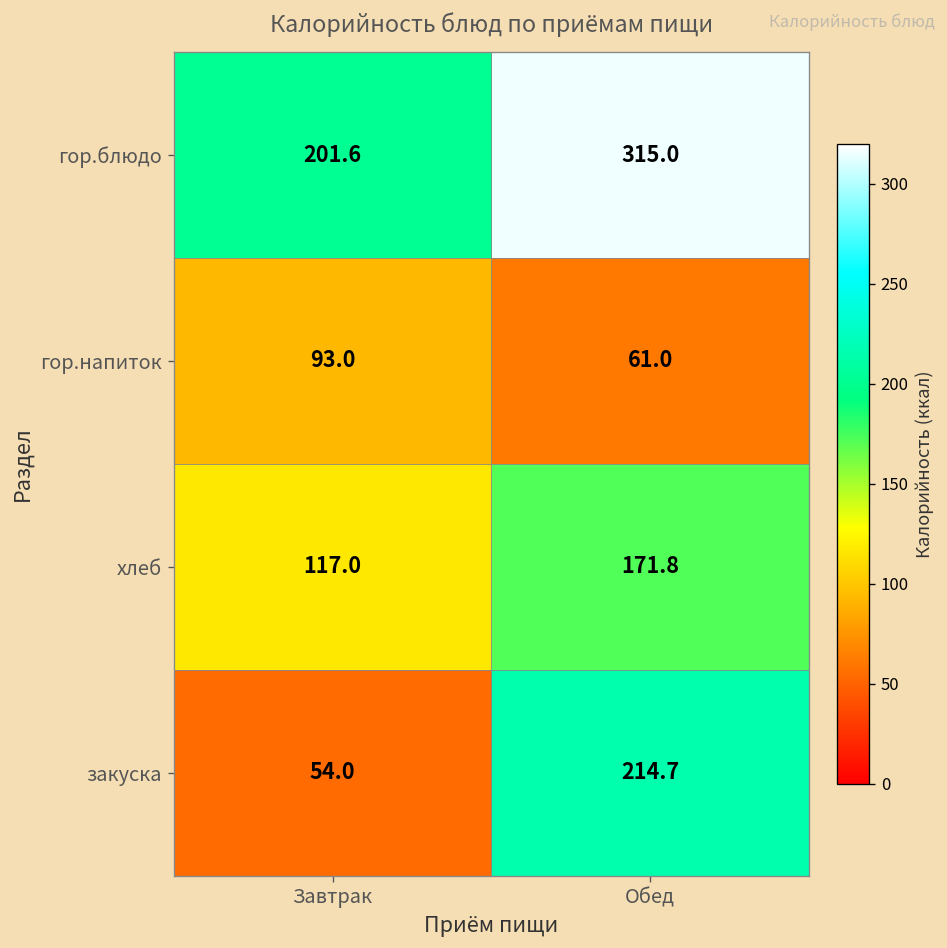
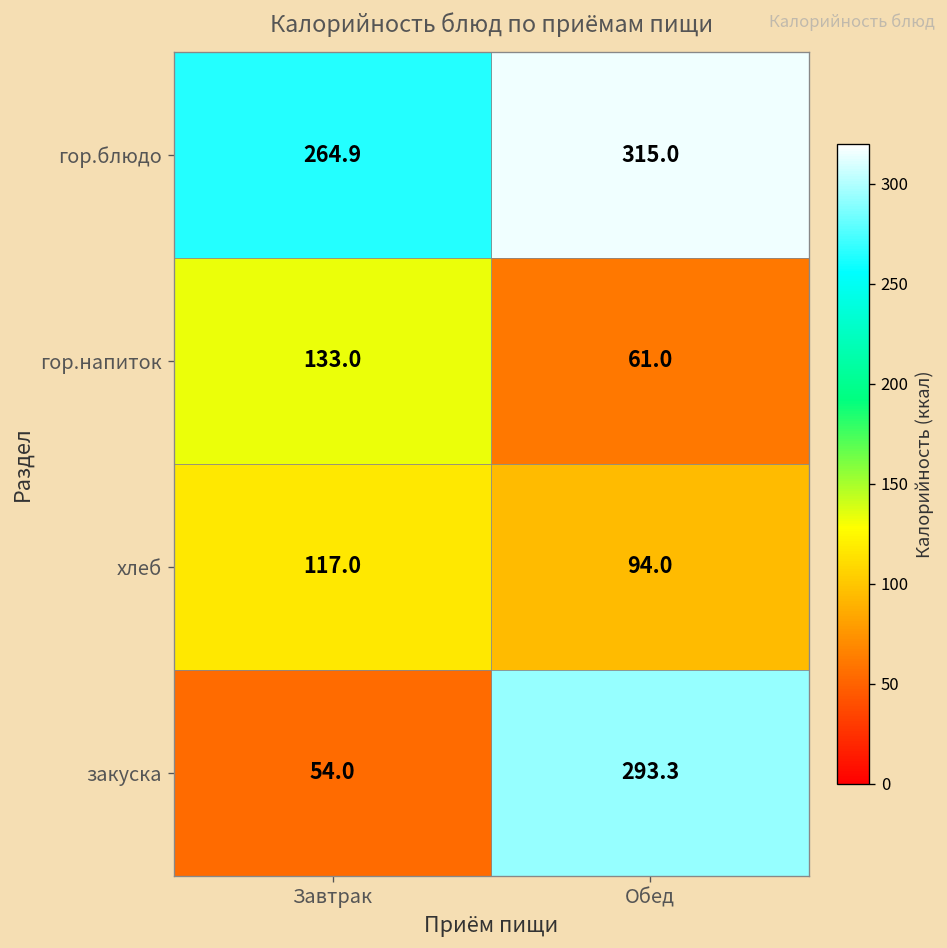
  {
    "гор.блюдо": {
-     "Завтрак": 201.6,
+     "Завтрак": 264.9,
      "Обед": 315.0
    },
    "гор.напиток": {
-     "Завтрак": 93.0,
+     "Завтрак": 133.0,
      "Обед": 61.0
    },
    "хлеб": {
      "Завтрак": 117.0,
-     "Обед": 171.8
+     "Обед": 94.0
    },
    "закуска": {
      "Завтрак": 54.0,
-     "Обед": 214.7
+     "Обед": 293.3
    }
  }
